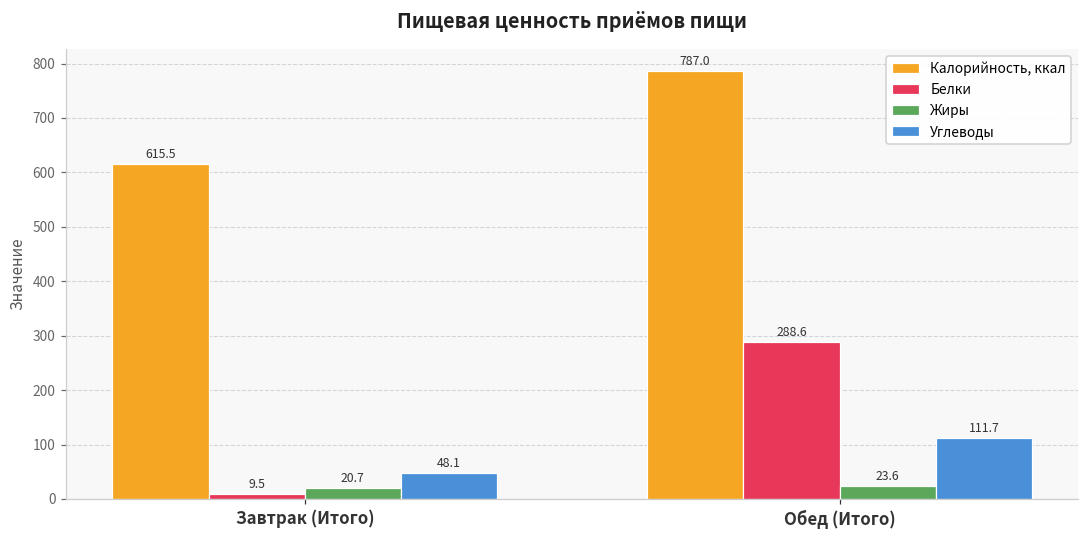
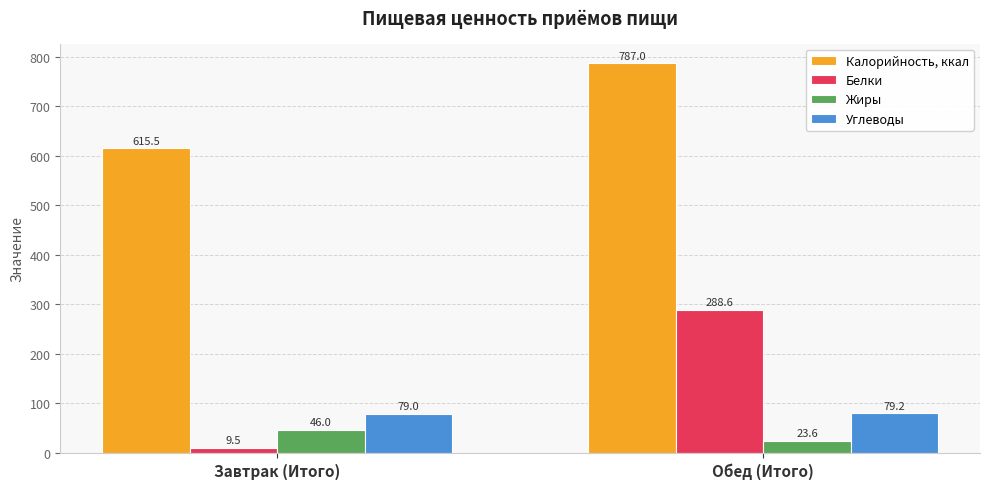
  {
    "Калорийность, ккал": {
      "Завтрак (Итого)": 615.5,
      "Обед (Итого)": 787.0
    },
    "Белки": {
      "Завтрак (Итого)": 9.5,
      "Обед (Итого)": 288.6
    },
    "Жиры": {
-     "Завтрак (Итого)": 20.7,
+     "Завтрак (Итого)": 46.0,
      "Обед (Итого)": 23.6
    },
    "Углеводы": {
-     "Завтрак (Итого)": 48.1,
-     "Обед (Итого)": 111.7
+     "Завтрак (Итого)": 79.0,
+     "Обед (Итого)": 79.2
    }
  }
